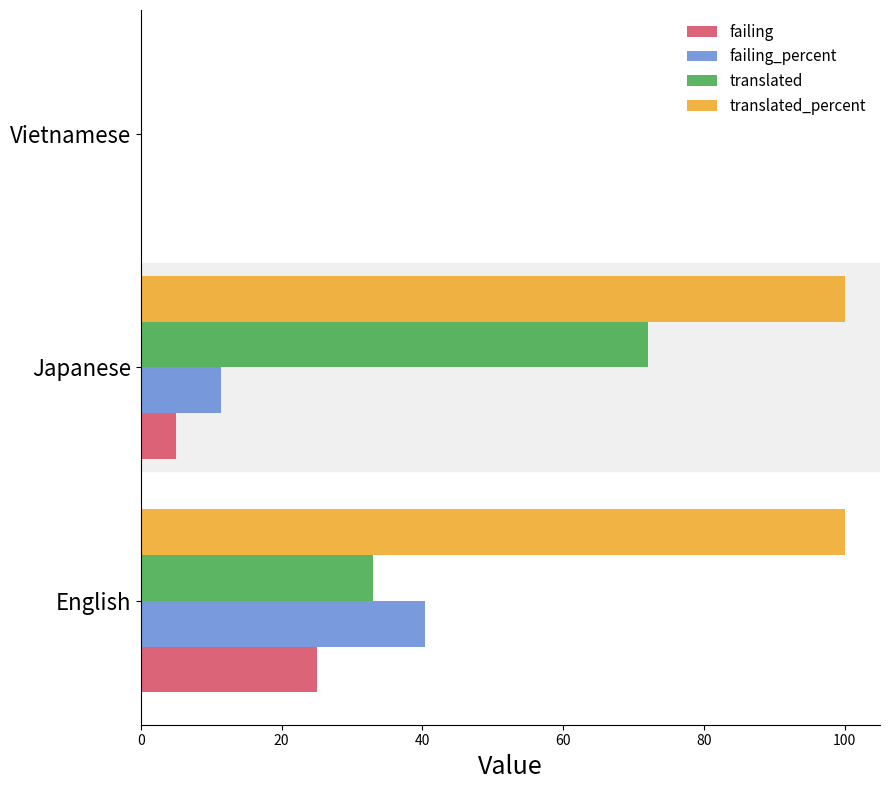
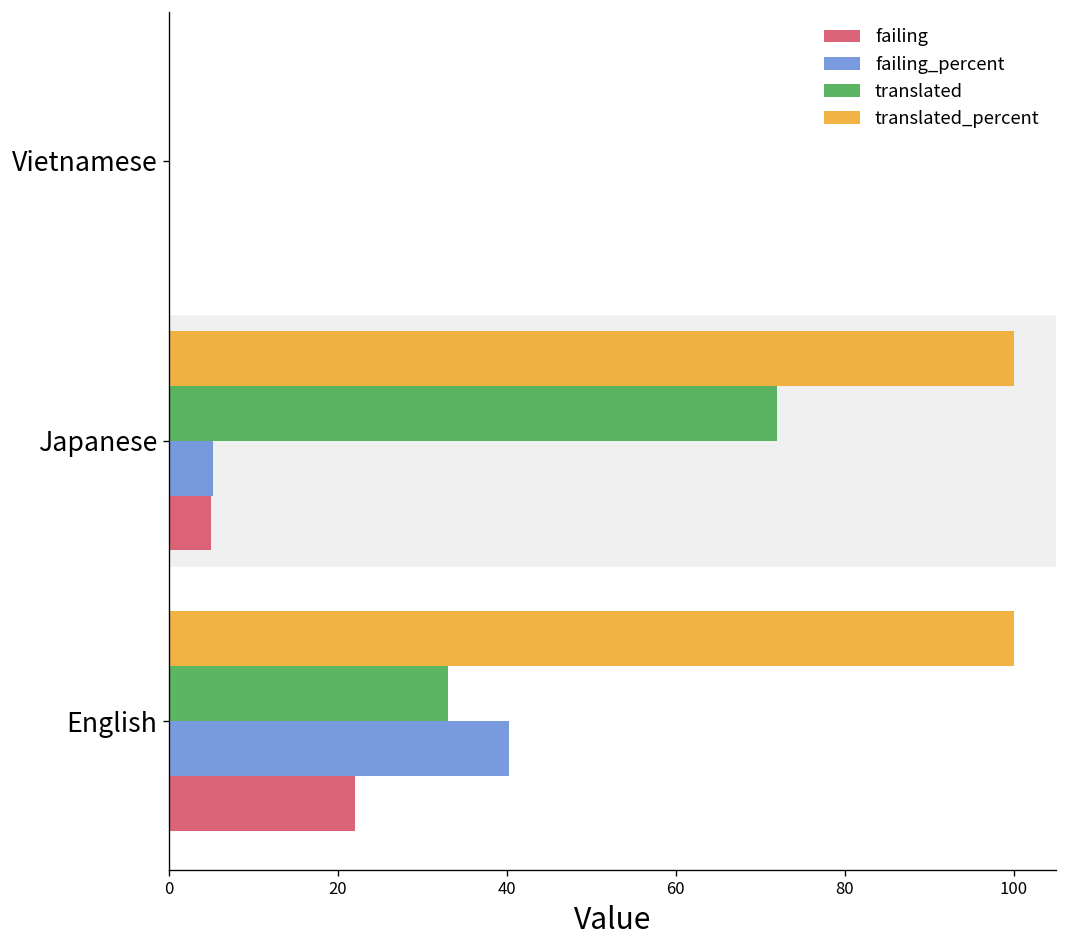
  {
    "failing": {
      "Vietnamese": 0,
      "Japanese": 5,
-     "English": 25
+     "English": 22
    },
    "failing_percent": {
      "Vietnamese": 0,
-     "Japanese": 11,
+     "Japanese": 5,
      "English": 40
    },
    "translated": {
      "Vietnamese": 0,
      "Japanese": 72,
      "English": 33
    },
    "translated_percent": {
      "Vietnamese": 0,
      "Japanese": 100,
      "English": 100
    }
  }
